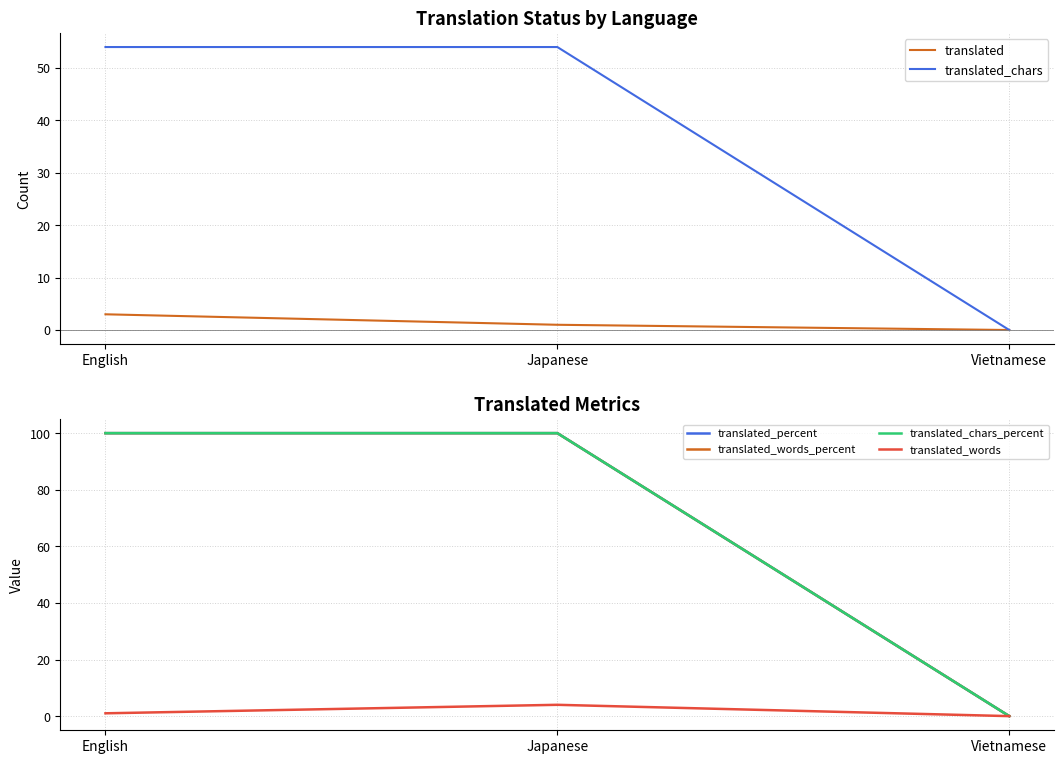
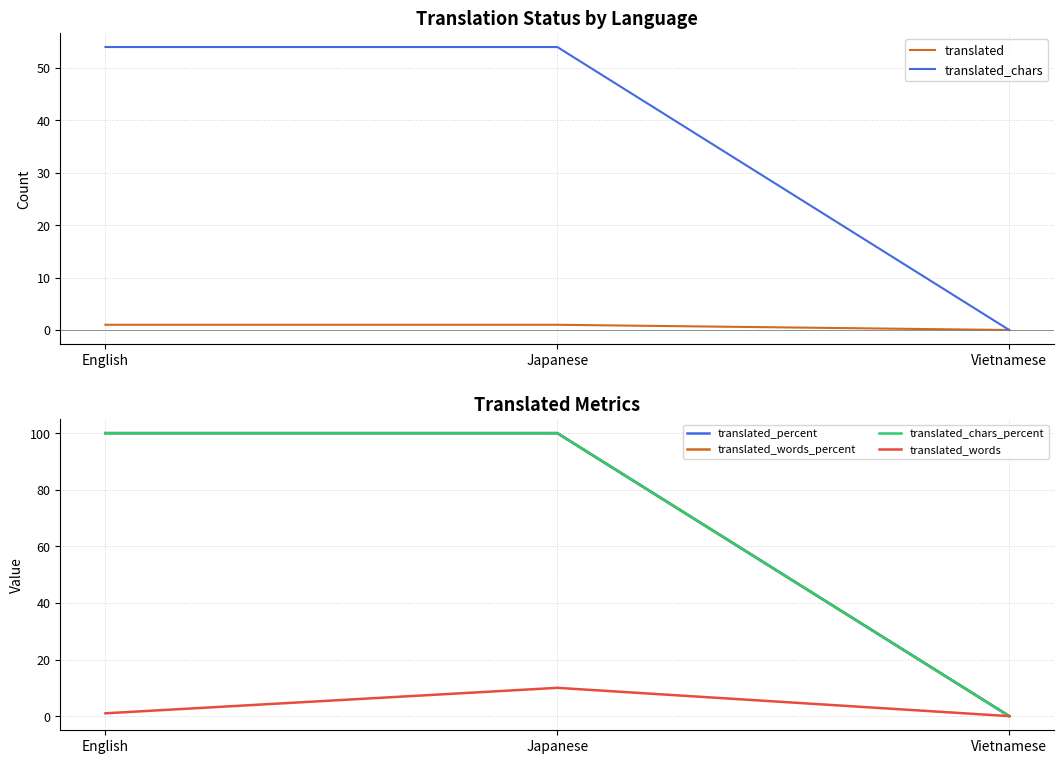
  {
    "Translation Status by Language": {
      "translated": {
-       "English": 3,
+       "English": 1,
        "Japanese": 1
      },
      "translated_chars": {
        "English": 54,
        "Japanese": 54
      }
    },
    "Translated Metrics": {
      "translated_chars_percent": {
        "English": 100,
        "Japanese": 100
      },
      "translated_words": {
        "English": 1,
-       "Japanese": 4
+       "Japanese": 10
      }
    }
  }
